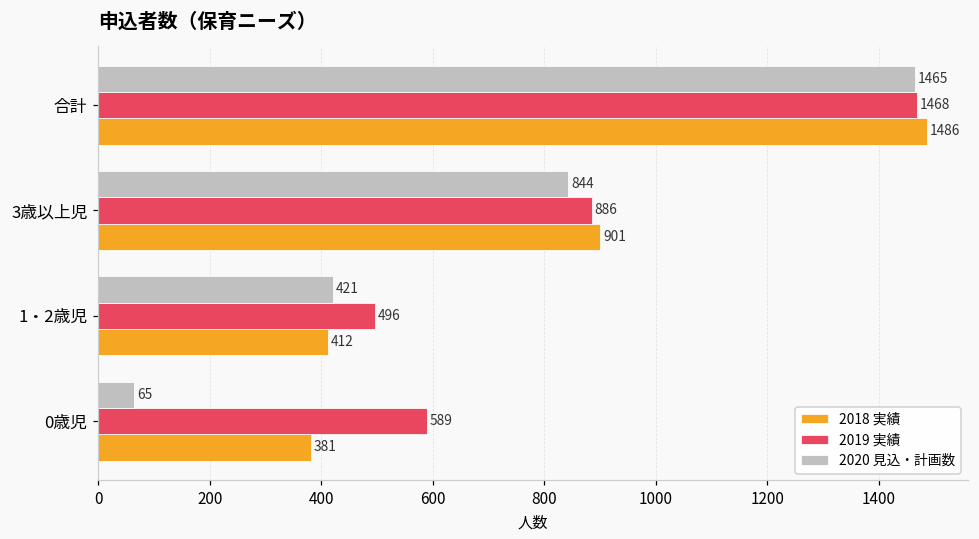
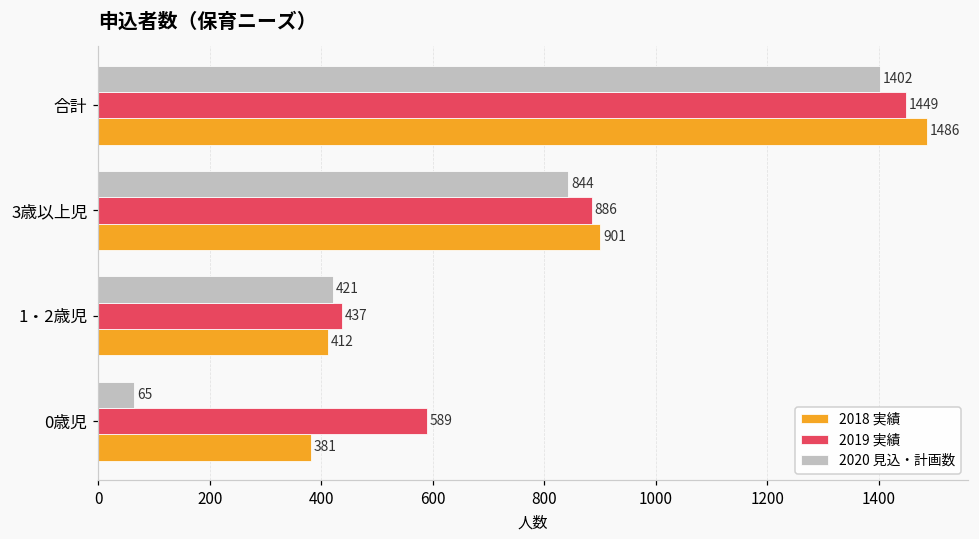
  {
    "2018 実績": {
      "合計": 1486,
      "3歳以上児": 901,
      "1・2歳児": 412,
      "0歳児": 381
    },
    "2019 実績": {
-     "合計": 1468,
+     "合計": 1449,
      "3歳以上児": 886,
-     "1・2歳児": 496,
+     "1・2歳児": 437,
      "0歳児": 589
    },
    "2020 見込・計画数": {
-     "合計": 1465,
+     "合計": 1402,
      "3歳以上児": 844,
      "1・2歳児": 421,
      "0歳児": 65
    }
  }
